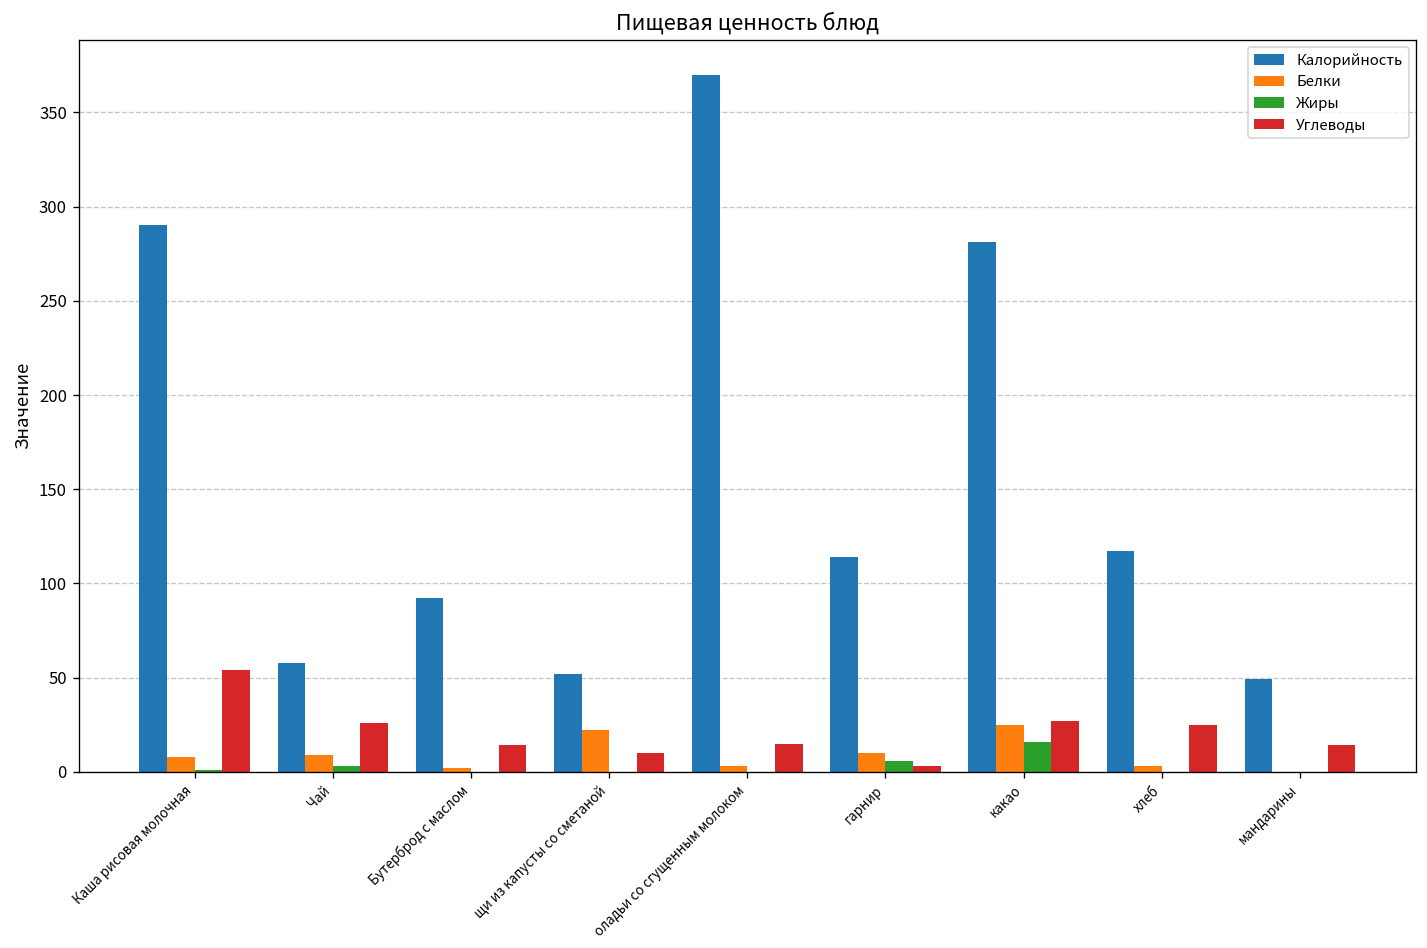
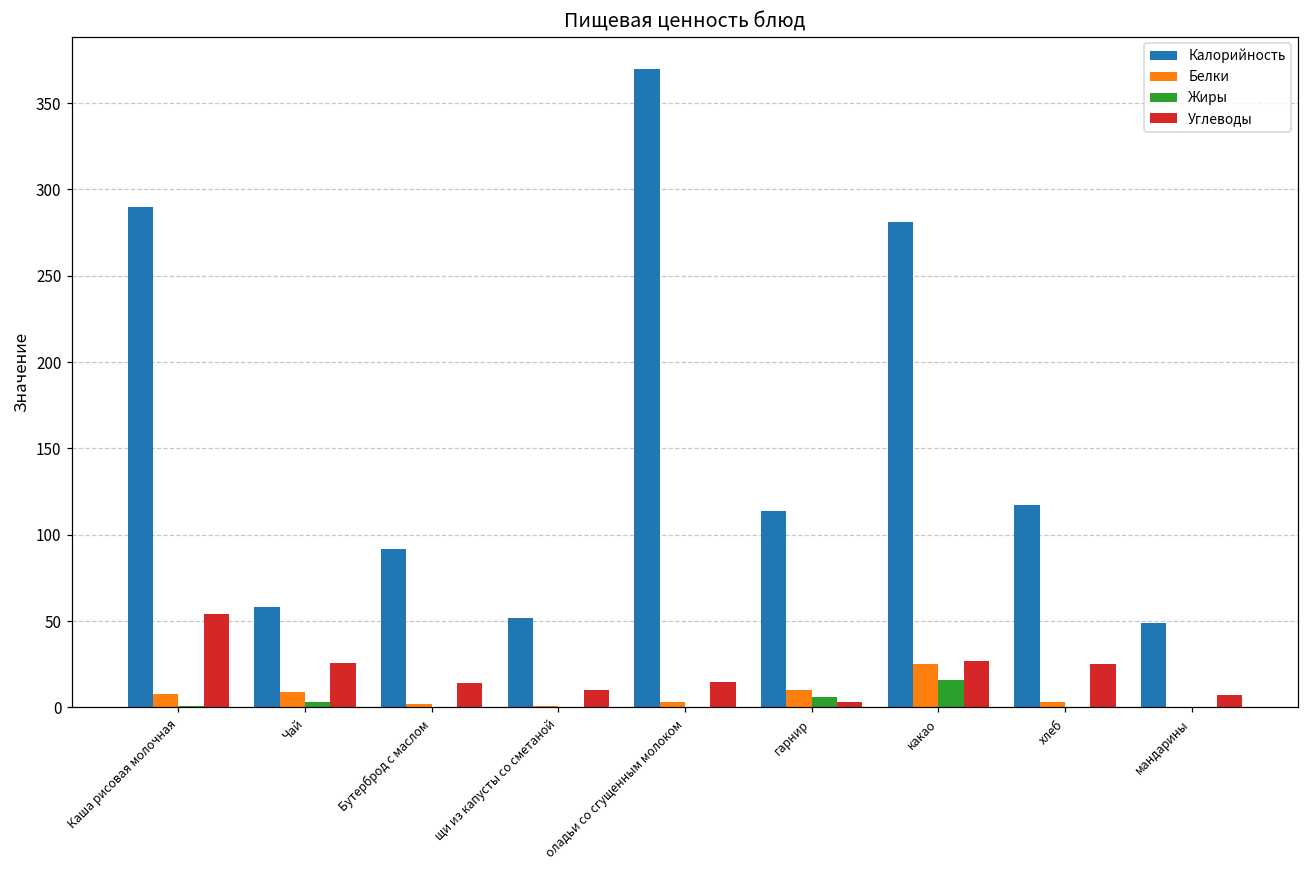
  {
    "Калорийность": {
      "Каша рисовая молочная": 290,
      "Чай": 58,
      "Бутерброд с маслом": 92,
      "щи из капусты со сметаной": 52,
      "оладьи со сгущенным молоком": 370,
      "гарнир": 114,
      "какао": 281,
      "хлеб": 117,
      "мандарины": 49
    },
    "Белки": {
      "Каша рисовая молочная": 8,
      "Чай": 9,
      "Бутерброд с маслом": 2,
-     "щи из капусты со сметаной": 22,
+     "щи из капусты со сметаной": 1,
      "оладьи со сгущенным молоком": 3,
      "гарнир": 10,
      "какао": 25,
      "хлеб": 3,
      "мандарины": 0
    },
    "Жиры": {
      "Чай": 3,
      "Бутерброд с маслом": 0,
      "щи из капусты со сметаной": 0,
      "оладьи со сгущенным молоком": 0,
      "гарнир": 6,
      "какао": 16,
      "хлеб": 0,
      "мандарины": 0
    },
    "Углеводы": {
      "Каша рисовая молочная": 54,
      "Чай": 26,
      "Бутерброд с маслом": 14,
      "щи из капусты со сметаной": 10,
      "оладьи со сгущенным молоком": 15,
      "гарнир": 3,
      "какао": 27,
      "хлеб": 25,
-     "мандарины": 14
+     "мандарины": 7
    }
  }
